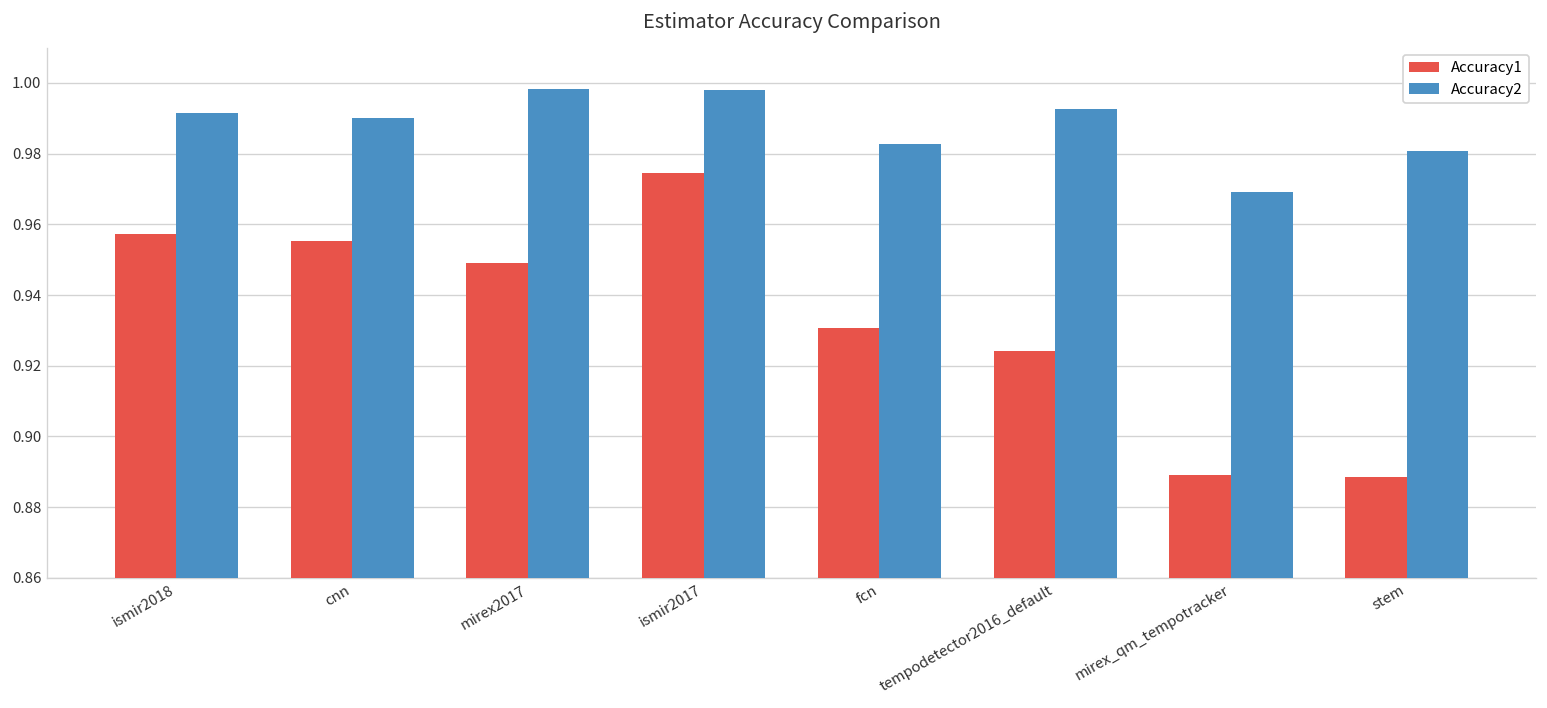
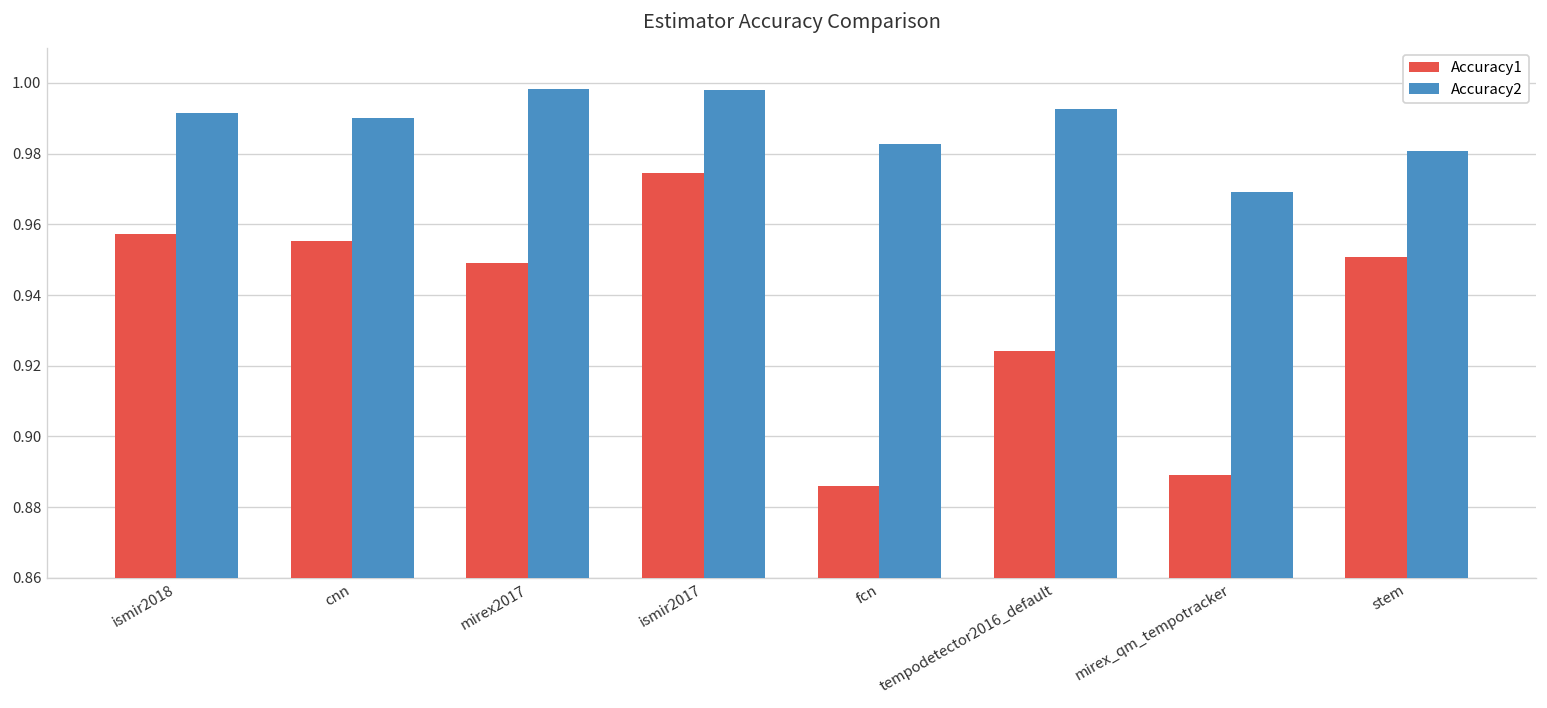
  {
    "Accuracy1": {
      "ismir2018": 0.957,
      "cnn": 0.955,
      "mirex2017": 0.949,
      "ismir2017": 0.975,
-     "fcn": 0.931,
+     "fcn": 0.886,
      "tempodetector2016_default": 0.924,
      "mirex_qm_tempotracker": 0.889,
-     "stem": 0.889
+     "stem": 0.951
    },
    "Accuracy2": {
      "ismir2018": 0.991,
      "cnn": 0.990,
      "mirex2017": 0.998,
      "ismir2017": 0.998,
      "fcn": 0.983,
      "tempodetector2016_default": 0.993,
      "mirex_qm_tempotracker": 0.969,
      "stem": 0.981
    }
  }
